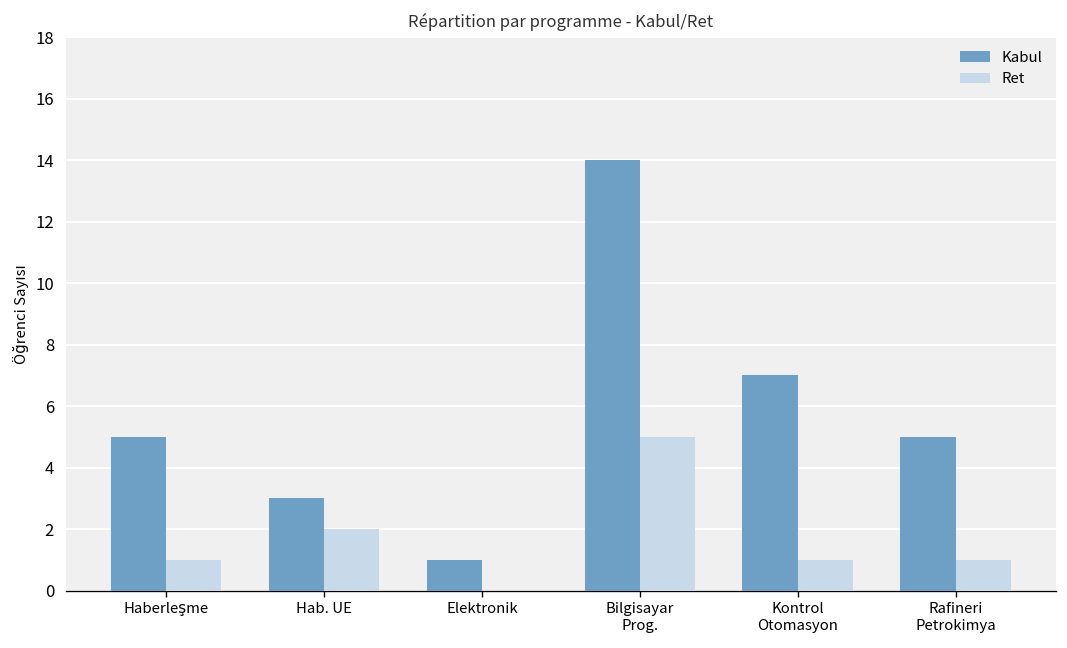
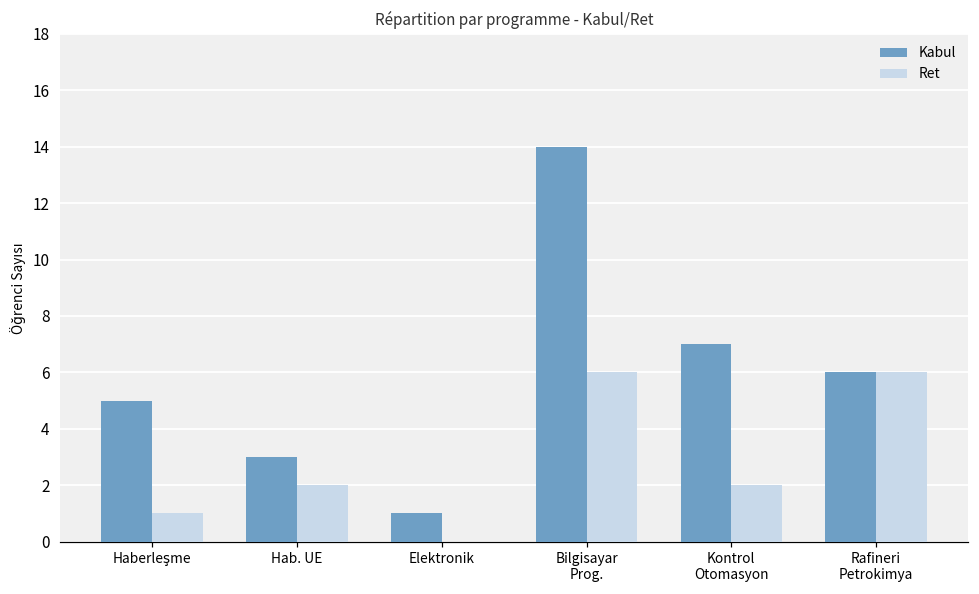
  {
    "Kabul": {
      "Haberleşme": 5,
      "Hab. UE": 3,
      "Elektronik": 1,
      "Bilgisayar Prog.": 14,
      "Kontrol Otomasyon": 7,
-     "Rafineri Petrokimya": 5
+     "Rafineri Petrokimya": 6
    },
    "Ret": {
      "Haberleşme": 1,
      "Hab. UE": 2,
      "Elektronik": 0,
-     "Bilgisayar Prog.": 5,
-     "Kontrol Otomasyon": 1,
-     "Rafineri Petrokimya": 1
+     "Bilgisayar Prog.": 6,
+     "Kontrol Otomasyon": 2,
+     "Rafineri Petrokimya": 6
    }
  }
